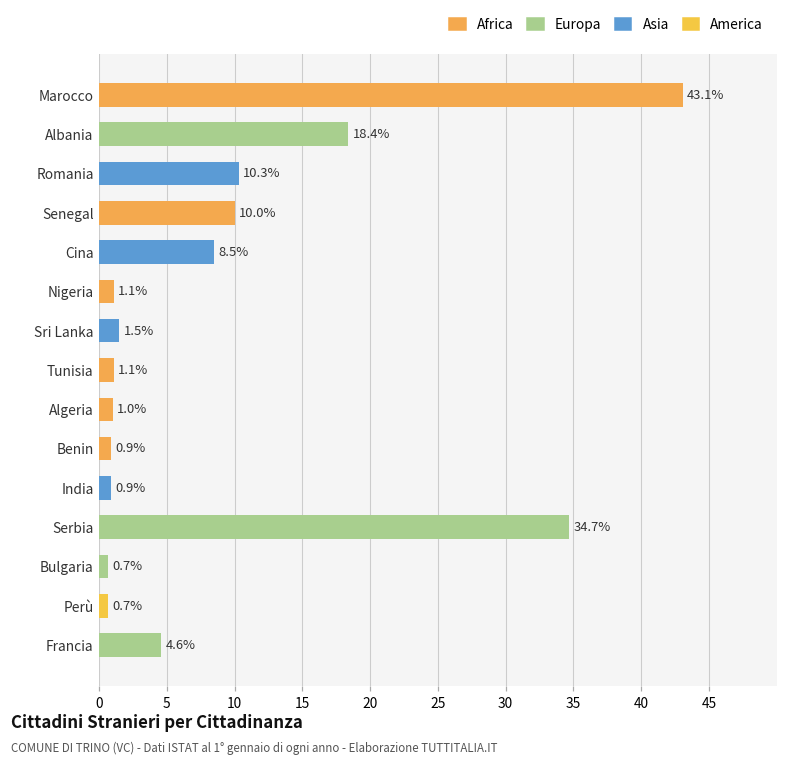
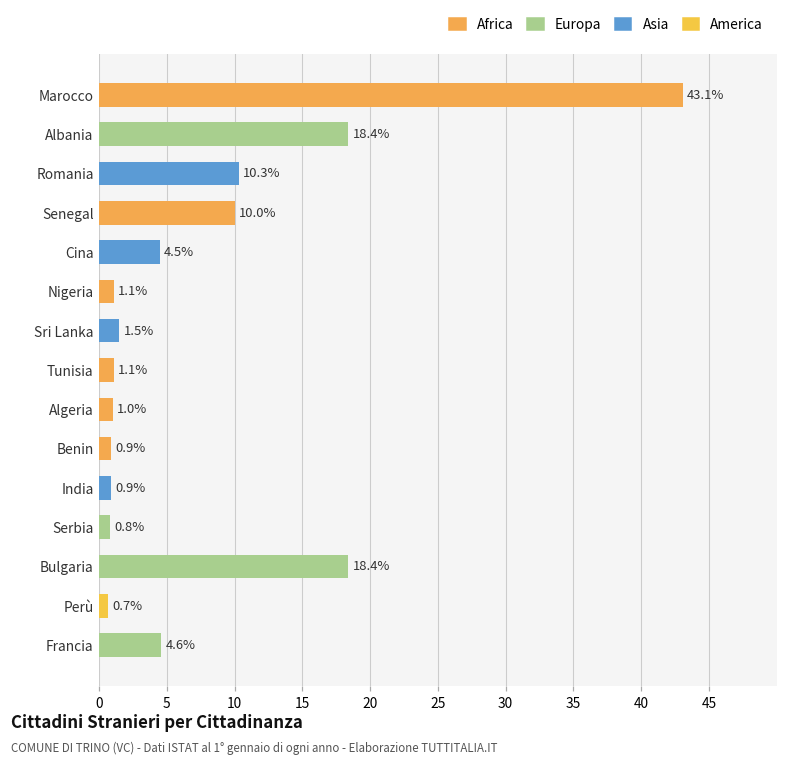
  {
    "Marocco": "43.1%",
    "Albania": "18.4%",
    "Romania": "10.3%",
    "Senegal": "10.0%",
-   "Cina": "8.5%",
+   "Cina": "4.5%",
    "Nigeria": "1.1%",
    "Sri Lanka": "1.5%",
    "Tunisia": "1.1%",
    "Algeria": "1.0%",
    "Benin": "0.9%",
    "India": "0.9%",
-   "Serbia": "34.7%",
-   "Bulgaria": "0.7%",
+   "Serbia": "0.8%",
+   "Bulgaria": "18.4%",
    "Perù": "0.7%",
    "Francia": "4.6%"
  }
